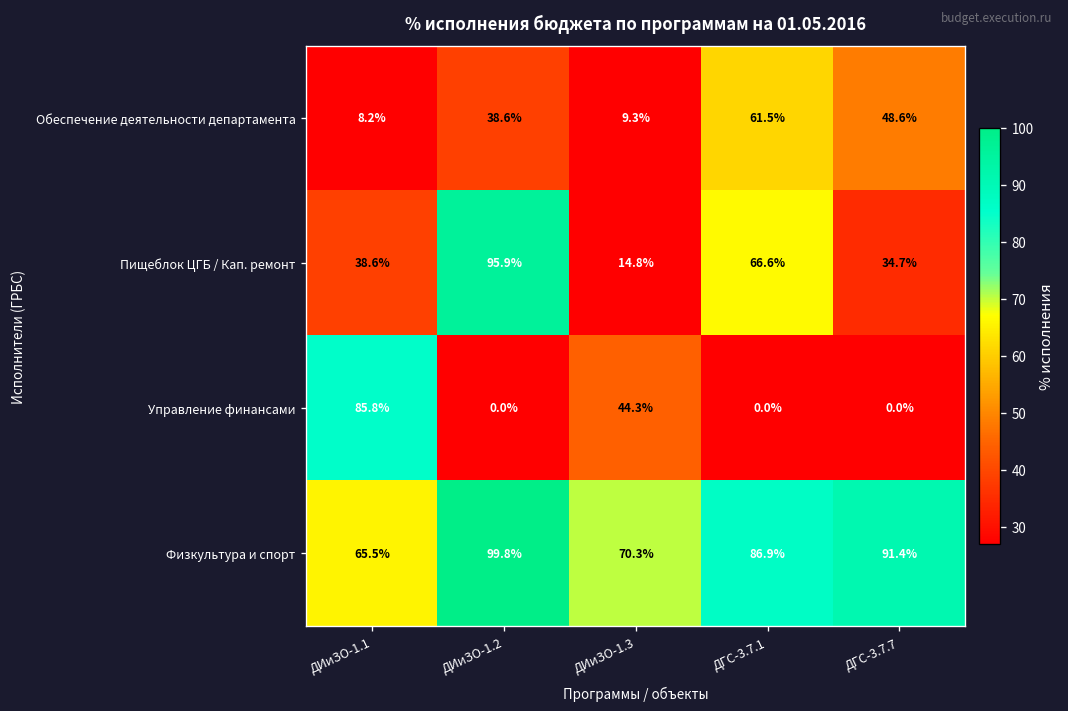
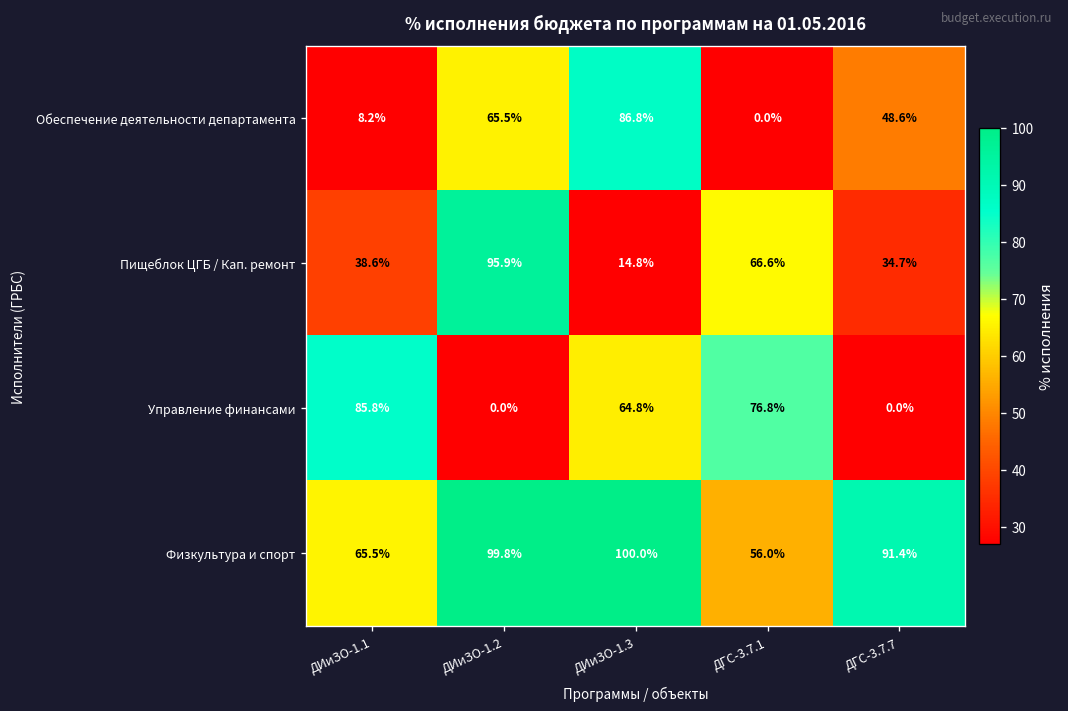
  {
    "Обеспечение деятельности департамента": {
      "ДИиЗО-1.1": "8.2%",
-     "ДИиЗО-1.2": "38.6%",
-     "ДИиЗО-1.3": "9.3%",
-     "ДГС-3.7.1": "61.5%",
+     "ДИиЗО-1.2": "65.5%",
+     "ДИиЗО-1.3": "86.8%",
+     "ДГС-3.7.1": "0.0%",
      "ДГС-3.7.7": "48.6%"
    },
    "Пищеблок ЦГБ / Кап. ремонт": {
      "ДИиЗО-1.1": "38.6%",
      "ДИиЗО-1.2": "95.9%",
      "ДИиЗО-1.3": "14.8%",
      "ДГС-3.7.1": "66.6%",
      "ДГС-3.7.7": "34.7%"
    },
    "Управление финансами": {
      "ДИиЗО-1.1": "85.8%",
      "ДИиЗО-1.2": "0.0%",
-     "ДИиЗО-1.3": "44.3%",
-     "ДГС-3.7.1": "0.0%",
+     "ДИиЗО-1.3": "64.8%",
+     "ДГС-3.7.1": "76.8%",
      "ДГС-3.7.7": "0.0%"
    },
    "Физкультура и спорт": {
      "ДИиЗО-1.1": "65.5%",
      "ДИиЗО-1.2": "99.8%",
-     "ДИиЗО-1.3": "70.3%",
-     "ДГС-3.7.1": "86.9%",
+     "ДИиЗО-1.3": "100.0%",
+     "ДГС-3.7.1": "56.0%",
      "ДГС-3.7.7": "91.4%"
    }
  }
